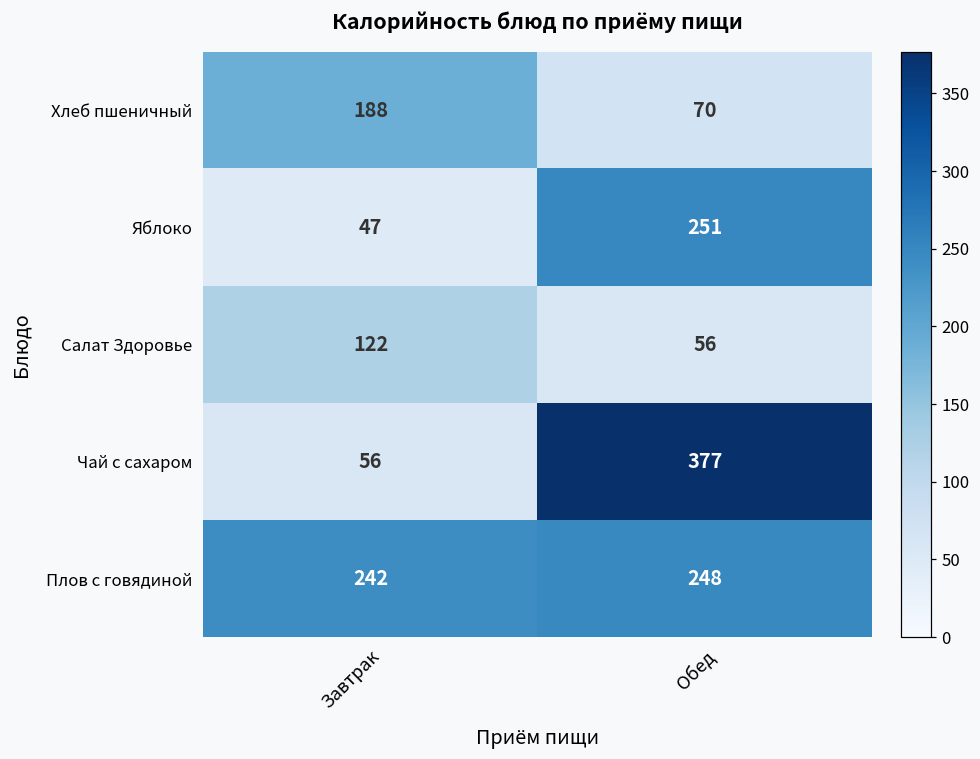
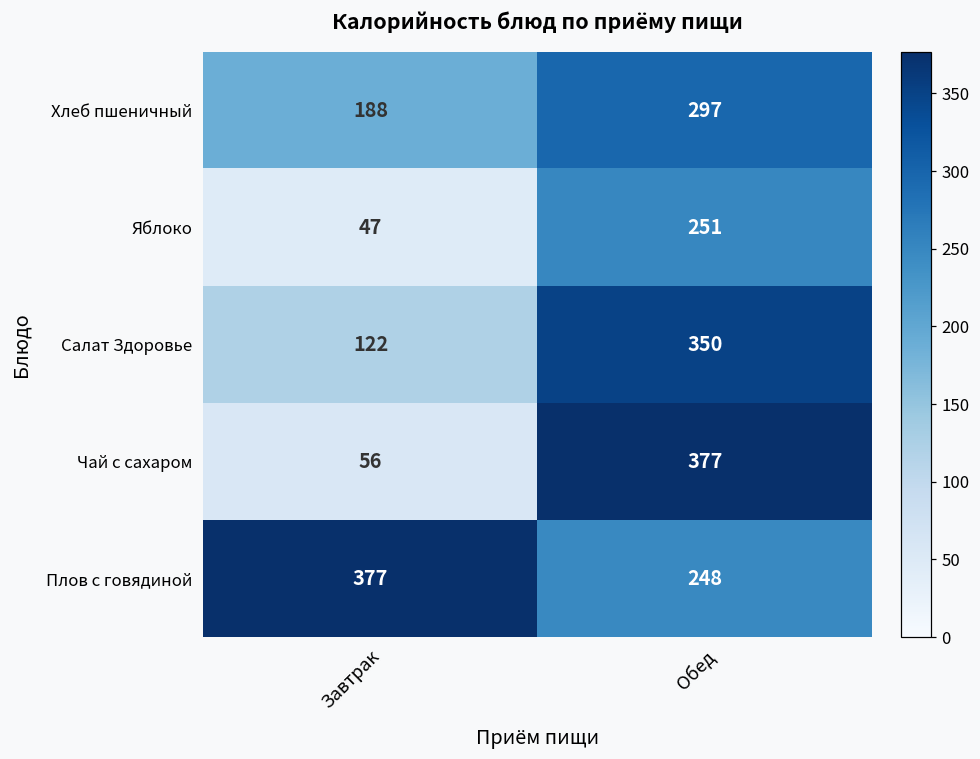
  {
    "Хлеб пшеничный": {
      "Завтрак": 188,
-     "Обед": 70
+     "Обед": 297
    },
    "Яблоко": {
      "Завтрак": 47,
      "Обед": 251
    },
    "Салат Здоровье": {
      "Завтрак": 122,
-     "Обед": 56
+     "Обед": 350
    },
    "Чай с сахаром": {
      "Завтрак": 56,
      "Обед": 377
    },
    "Плов с говядиной": {
-     "Завтрак": 242,
+     "Завтрак": 377,
      "Обед": 248
    }
  }
